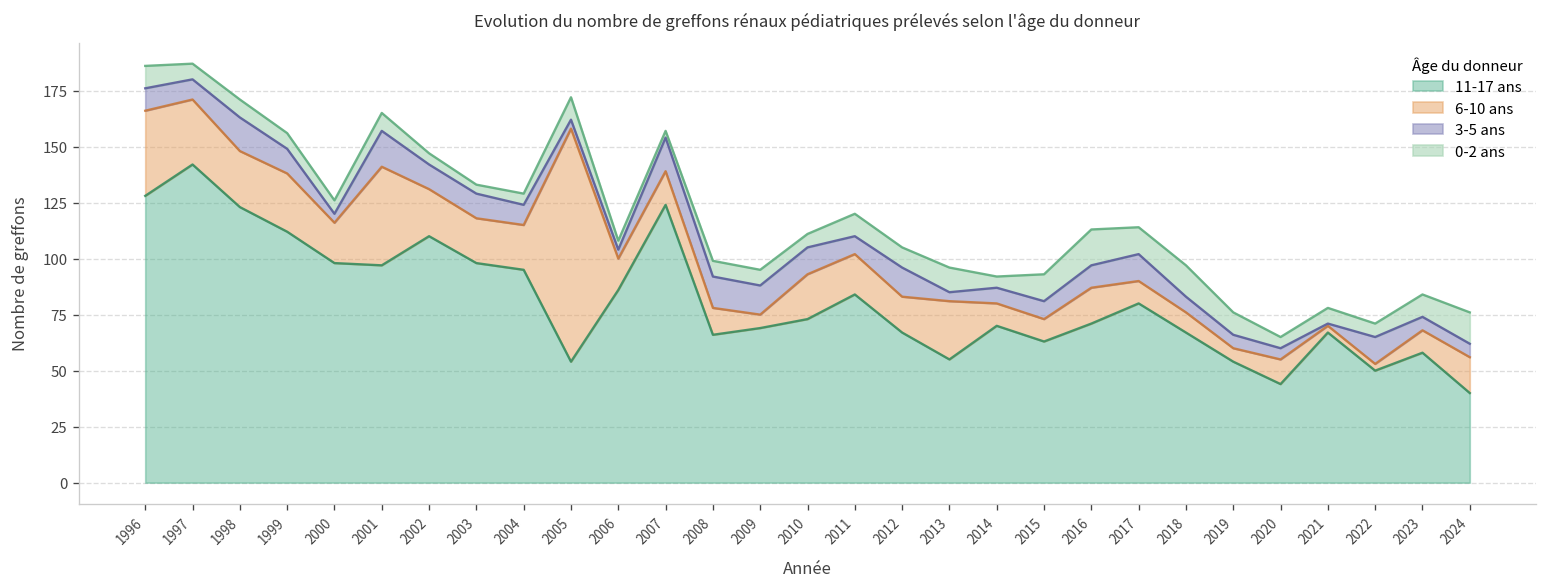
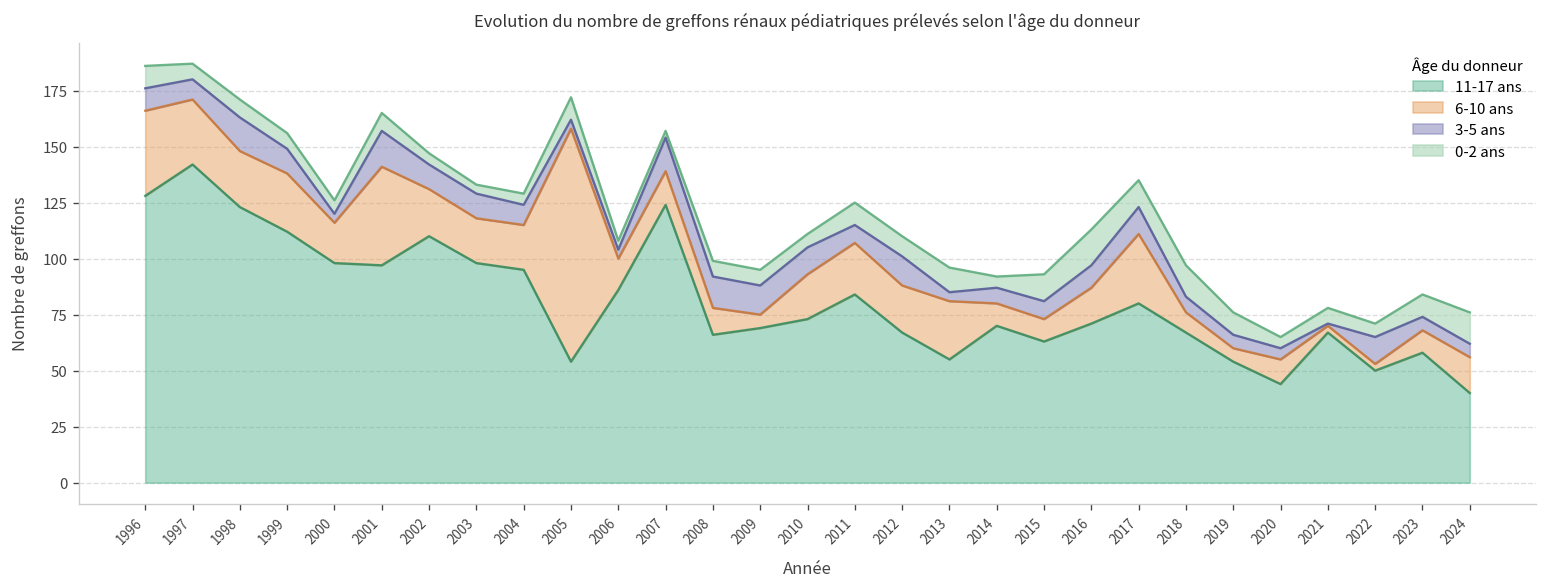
  {
    "6-10 ans": {
      "1996": 38,
      "1997": 29,
      "1998": 25,
      "1999": 26,
      "2000": 18,
      "2001": 44,
      "2002": 21,
      "2003": 20,
      "2004": 20,
      "2005": 104,
      "2006": 14,
      "2007": 15,
      "2008": 12,
      "2009": 6,
      "2010": 20,
-     "2011": 18,
-     "2012": 16,
+     "2011": 23,
+     "2012": 21,
      "2013": 26,
      "2014": 10,
      "2015": 10,
      "2016": 16,
-     "2017": 10,
+     "2017": 31,
      "2018": 9,
      "2019": 6,
      "2020": 11,
      "2022": 3,
      "2023": 10,
      "2024": 16
    }
  }
